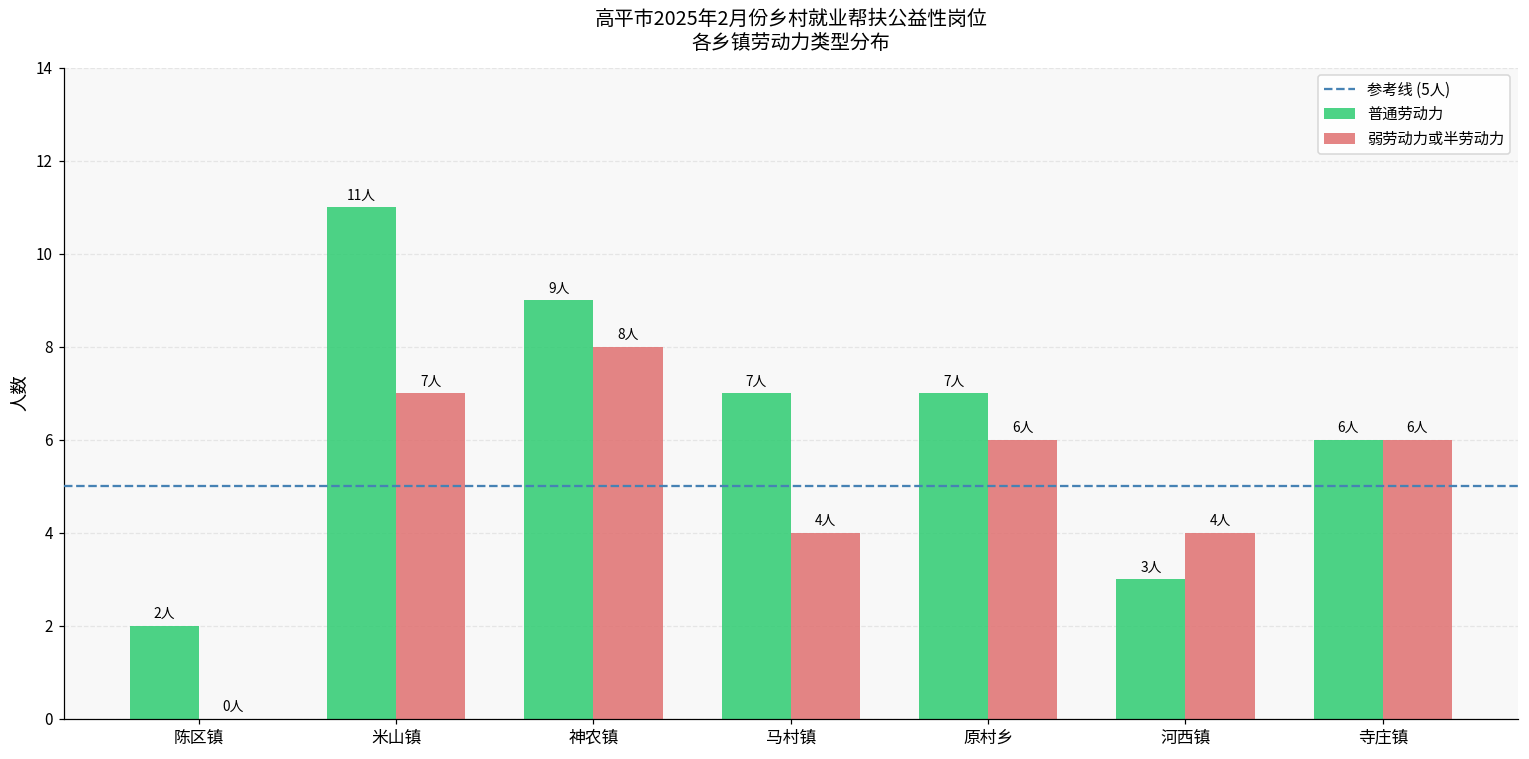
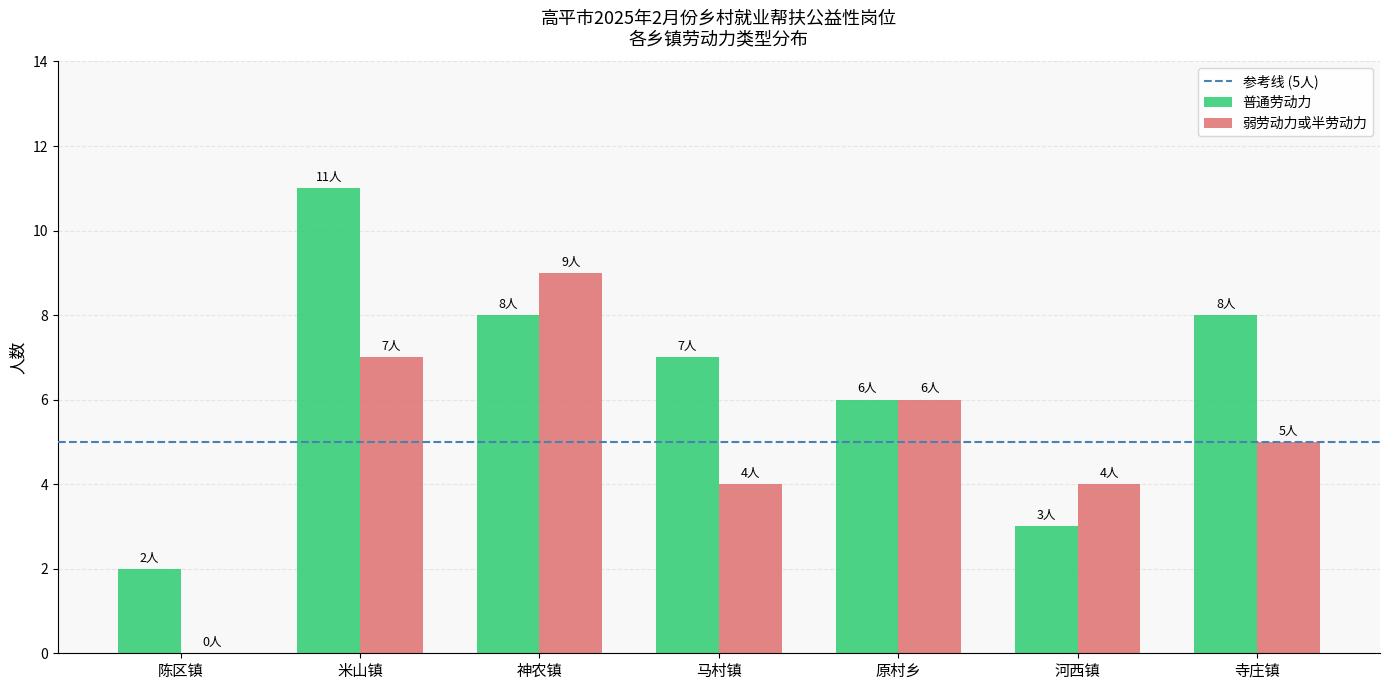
  {
    "普通劳动力": {
      "陈区镇": "2人",
      "米山镇": "11人",
-     "神农镇": "9人",
+     "神农镇": "8人",
      "马村镇": "7人",
-     "原村乡": "7人",
+     "原村乡": "6人",
      "河西镇": "3人",
-     "寺庄镇": "6人"
+     "寺庄镇": "8人"
    },
    "弱劳动力或半劳动力": {
      "陈区镇": "0人",
      "米山镇": "7人",
-     "神农镇": "8人",
+     "神农镇": "9人",
      "马村镇": "4人",
      "原村乡": "6人",
      "河西镇": "4人",
-     "寺庄镇": "6人"
+     "寺庄镇": "5人"
    }
  }
